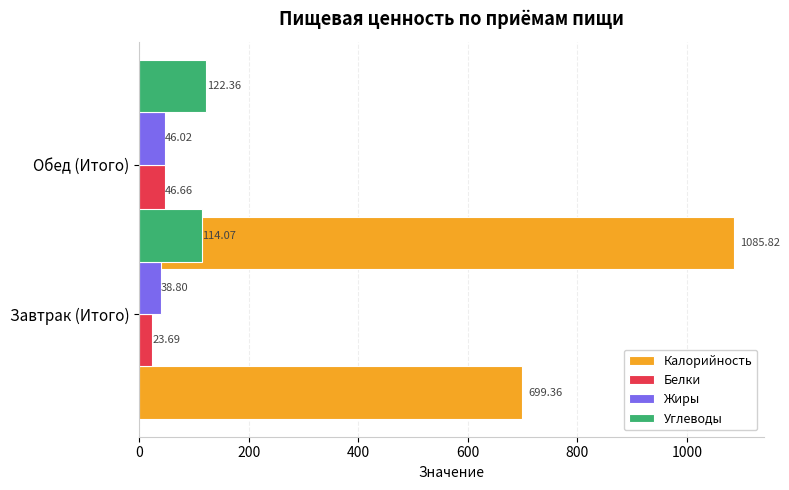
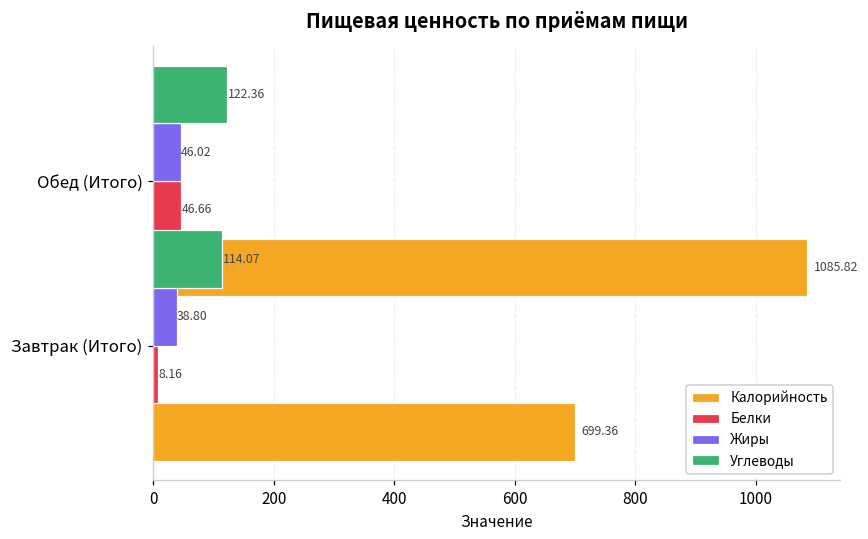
  {
    "Белки": {
      "Обед (Итого)": 46.66,
-     "Завтрак (Итого)": 23.69
+     "Завтрак (Итого)": 8.16
    },
    "Жиры": {
      "Обед (Итого)": 46.02,
      "Завтрак (Итого)": 38.80
    }
  }
